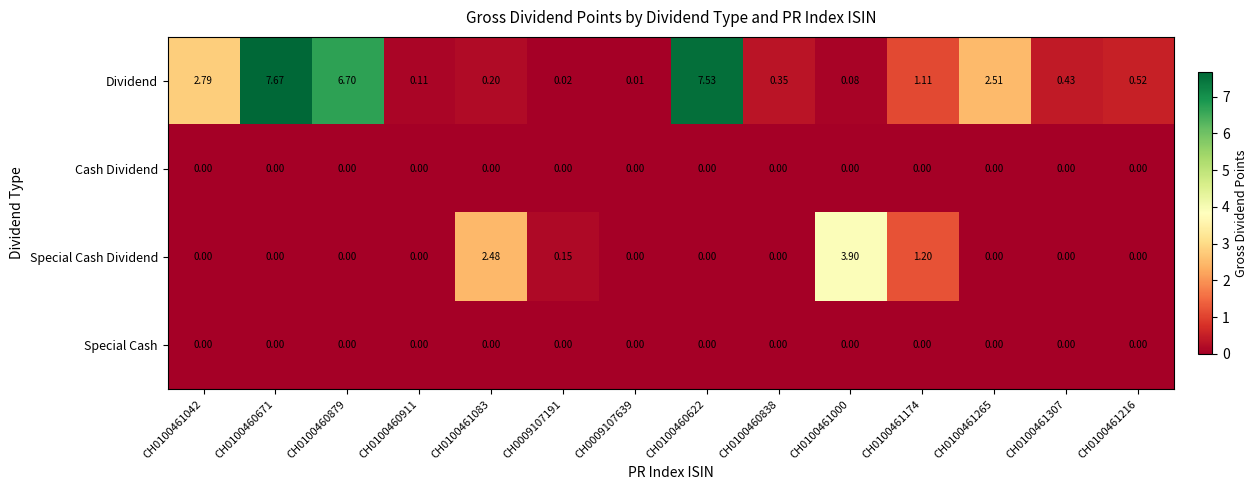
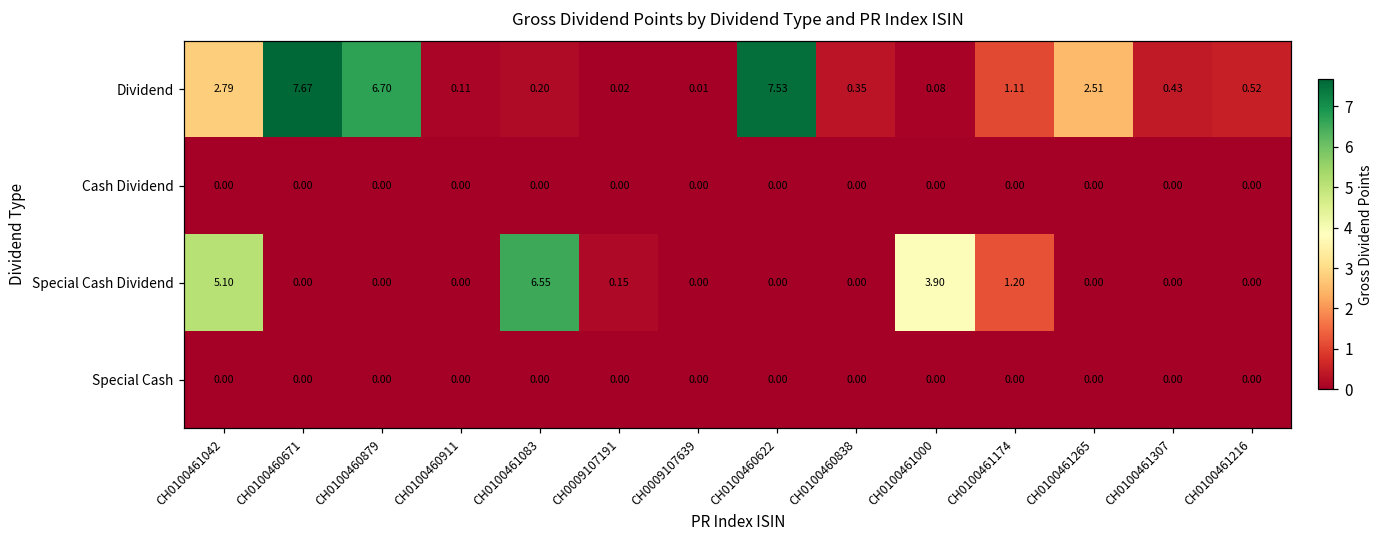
  {
    "Dividend": {
      "CH0100461042": 2.79,
      "CH0100460671": 7.67,
      "CH0100460879": 6.70,
      "CH0100460911": 0.11,
      "CH0100461083": 0.20,
      "CH0009107191": 0.02,
      "CH0009107639": 0.01,
      "CH0100460622": 7.53,
      "CH0100460838": 0.35,
      "CH0100461000": 0.08,
      "CH0100461174": 1.11,
      "CH0100461265": 2.51,
      "CH0100461307": 0.43,
      "CH0100461216": 0.52
    },
    "Cash Dividend": {
      "CH0100461042": 0.00,
      "CH0100460671": 0.00,
      "CH0100460879": 0.00,
      "CH0100460911": 0.00,
      "CH0100461083": 0.00,
      "CH0009107191": 0.00,
      "CH0009107639": 0.00,
      "CH0100460622": 0.00,
      "CH0100460838": 0.00,
      "CH0100461000": 0.00,
      "CH0100461174": 0.00,
      "CH0100461265": 0.00,
      "CH0100461307": 0.00,
      "CH0100461216": 0.00
    },
    "Special Cash Dividend": {
-     "CH0100461042": 0.00,
+     "CH0100461042": 5.10,
      "CH0100460671": 0.00,
      "CH0100460879": 0.00,
      "CH0100460911": 0.00,
-     "CH0100461083": 2.48,
+     "CH0100461083": 6.55,
      "CH0009107191": 0.15,
      "CH0009107639": 0.00,
      "CH0100460622": 0.00,
      "CH0100460838": 0.00,
      "CH0100461000": 3.90,
      "CH0100461174": 1.20,
      "CH0100461265": 0.00,
      "CH0100461307": 0.00,
      "CH0100461216": 0.00
    },
    "Special Cash": {
      "CH0100461042": 0.00,
      "CH0100460671": 0.00,
      "CH0100460879": 0.00,
      "CH0100460911": 0.00,
      "CH0100461083": 0.00,
      "CH0009107191": 0.00,
      "CH0009107639": 0.00,
      "CH0100460622": 0.00,
      "CH0100460838": 0.00,
      "CH0100461000": 0.00,
      "CH0100461174": 0.00,
      "CH0100461265": 0.00,
      "CH0100461307": 0.00,
      "CH0100461216": 0.00
    }
  }
